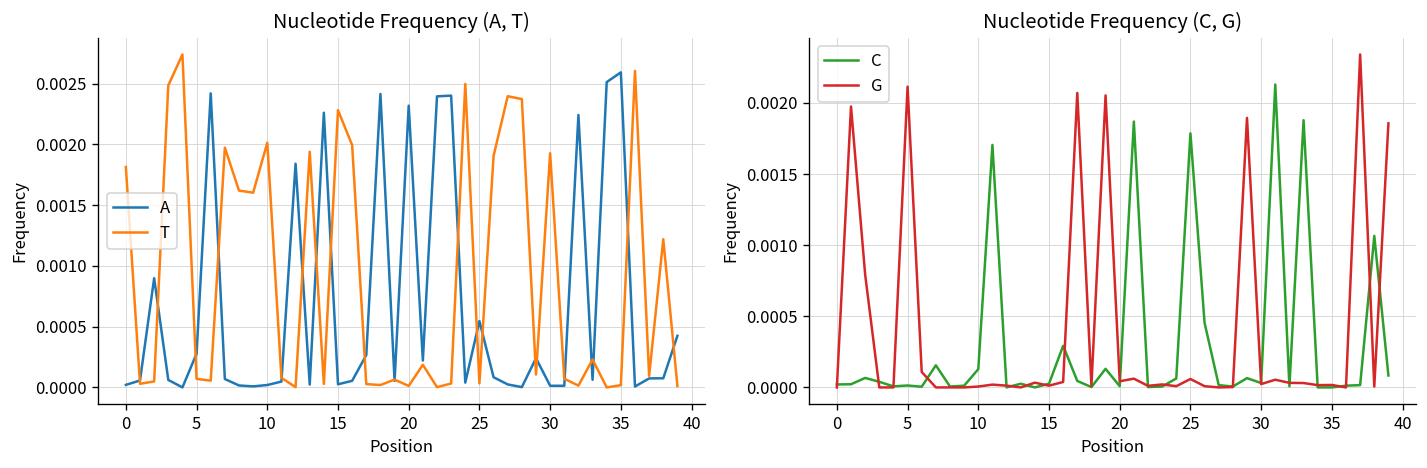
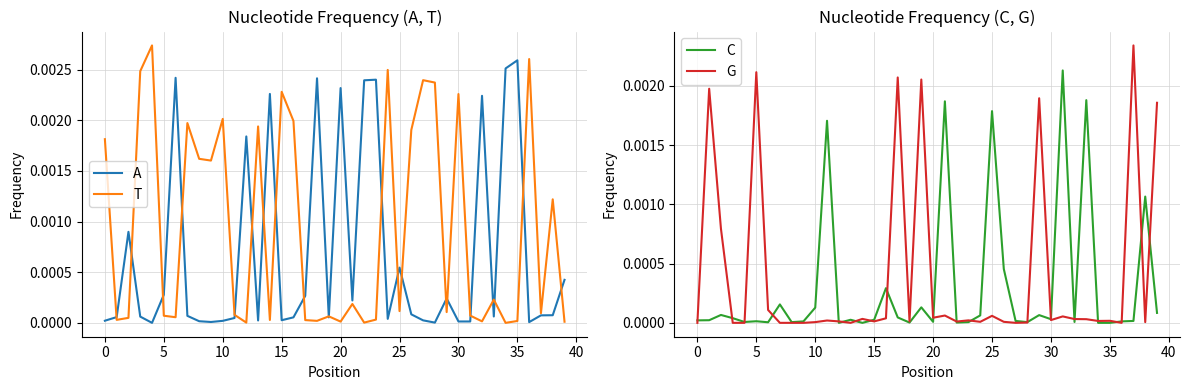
  {
    "Nucleotide Frequency (A, T)": {
      "A": {
        "0": 0.00002,
        "5": 0.00028,
        "10": 0.00002,
        "15": 0.00003,
        "20": 0.00232,
        "25": 0.00055,
        "30": 0.00001,
        "35": 0.00259
      },
      "T": {
        "0": 0.00181,
        "5": 0.00007,
        "10": 0.00201,
        "15": 0.00228,
        "20": 0.00001,
-       "25": 0.00003,
-       "30": 0.00193,
+       "25": 0.00012,
+       "30": 0.00226,
        "35": 0.00002
      }
    },
    "Nucleotide Frequency (C, G)": {
      "C": {
        "5": 0.00001,
        "10": 0.00013,
        "20": 0.00001,
        "25": 0.00179
      },
      "G": {
        "5": 0.00211,
        "10": 0.00001,
        "20": 0.00004,
        "25": 0.00006
      }
    }
  }
